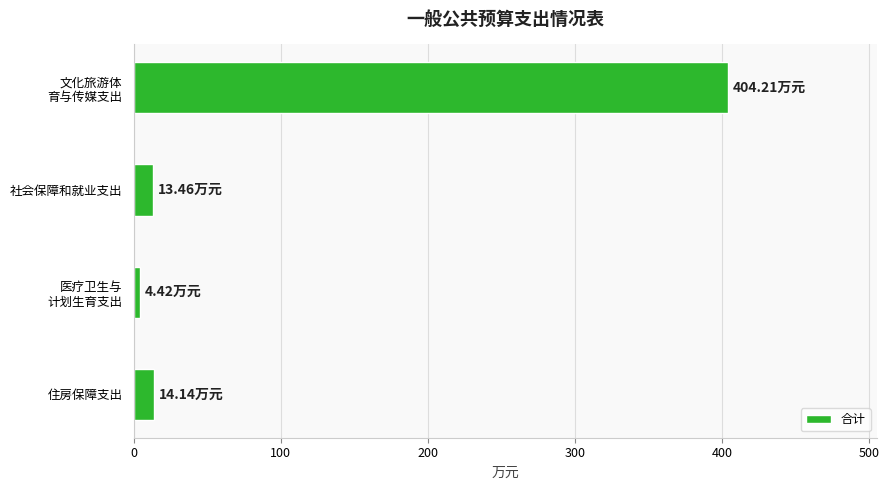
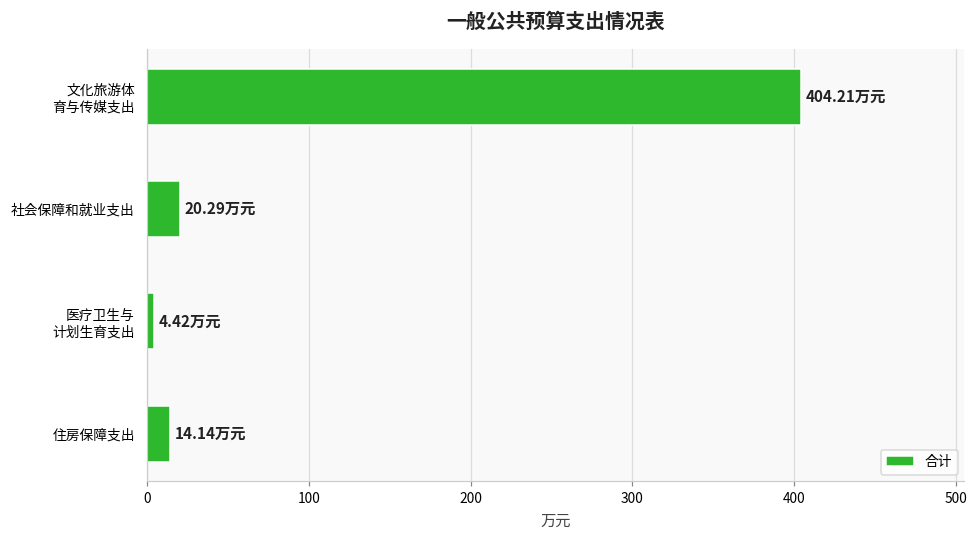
  {
    "文化旅游体 育与传媒支出": 404.21,
-   "社会保障和就业支出": 13.46,
+   "社会保障和就业支出": 20.29,
    "医疗卫生与 计划生育支出": 4.42,
    "住房保障支出": 14.14
  }
